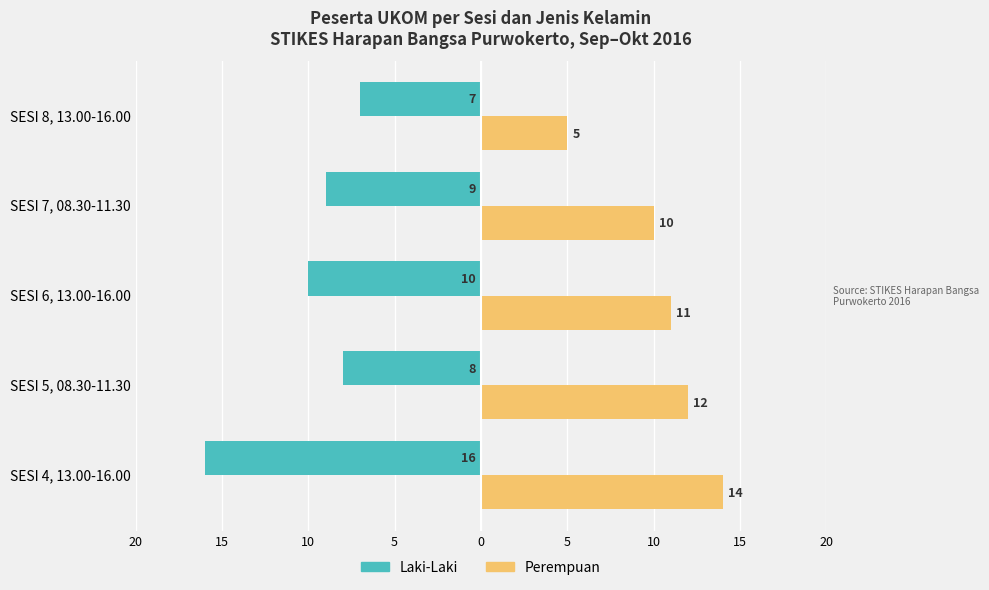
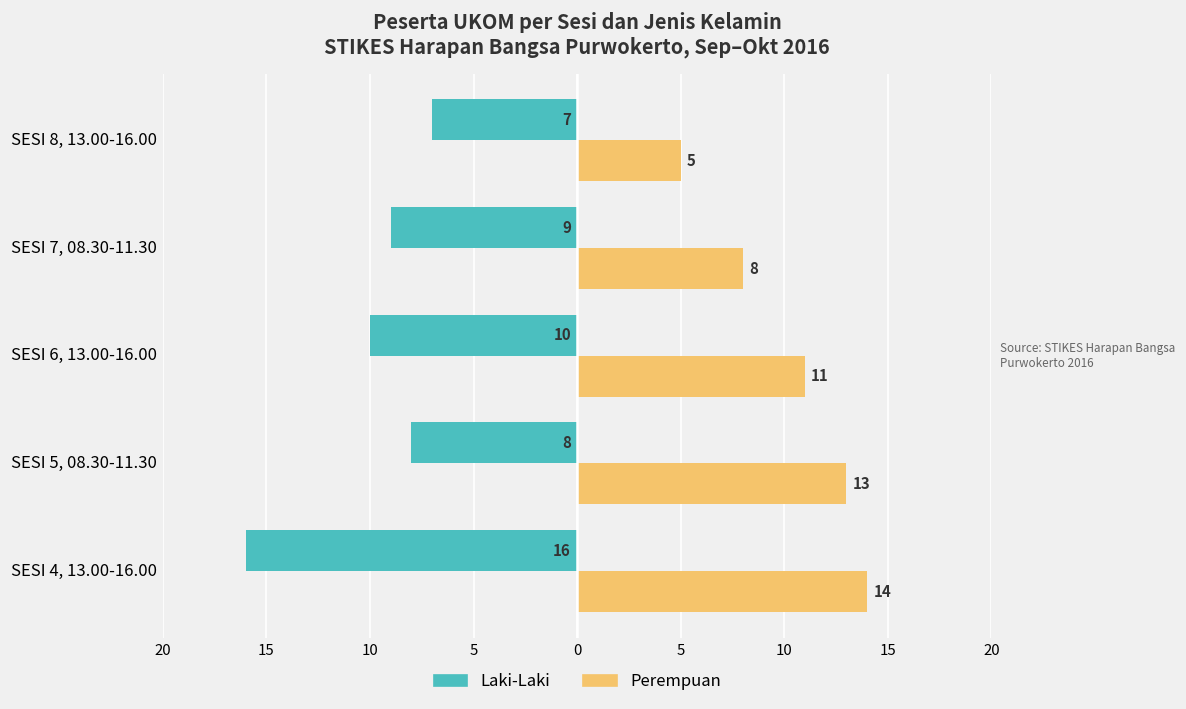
  {
    "Perempuan": {
      "SESI 8, 13.00-16.00": 5,
-     "SESI 7, 08.30-11.30": 10,
+     "SESI 7, 08.30-11.30": 8,
      "SESI 6, 13.00-16.00": 11,
-     "SESI 5, 08.30-11.30": 12,
+     "SESI 5, 08.30-11.30": 13,
      "SESI 4, 13.00-16.00": 14
    }
  }
